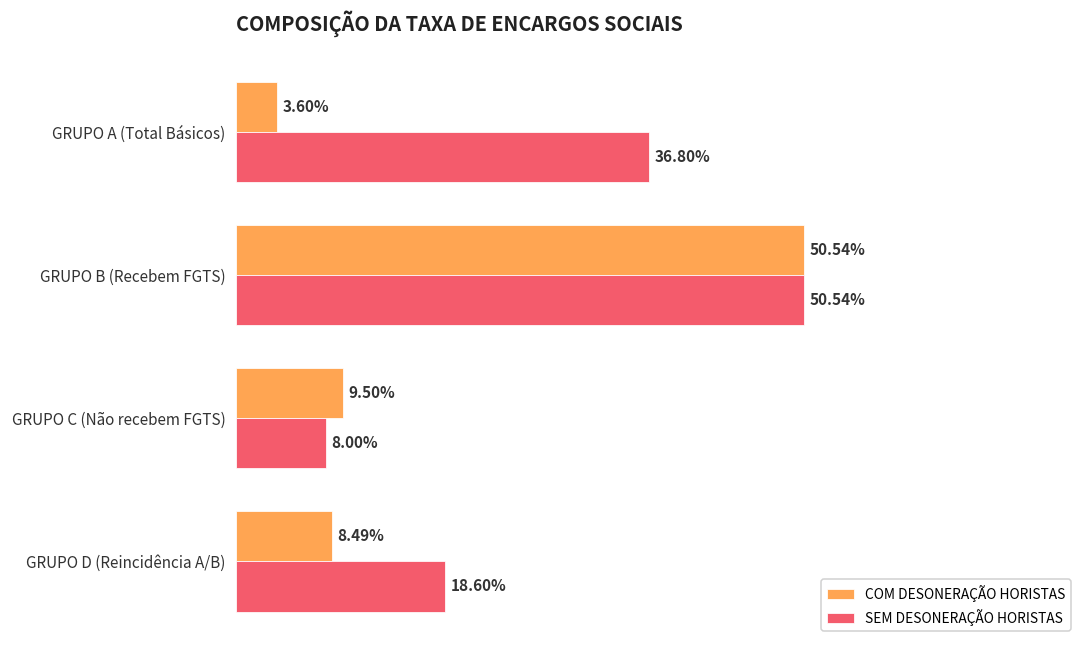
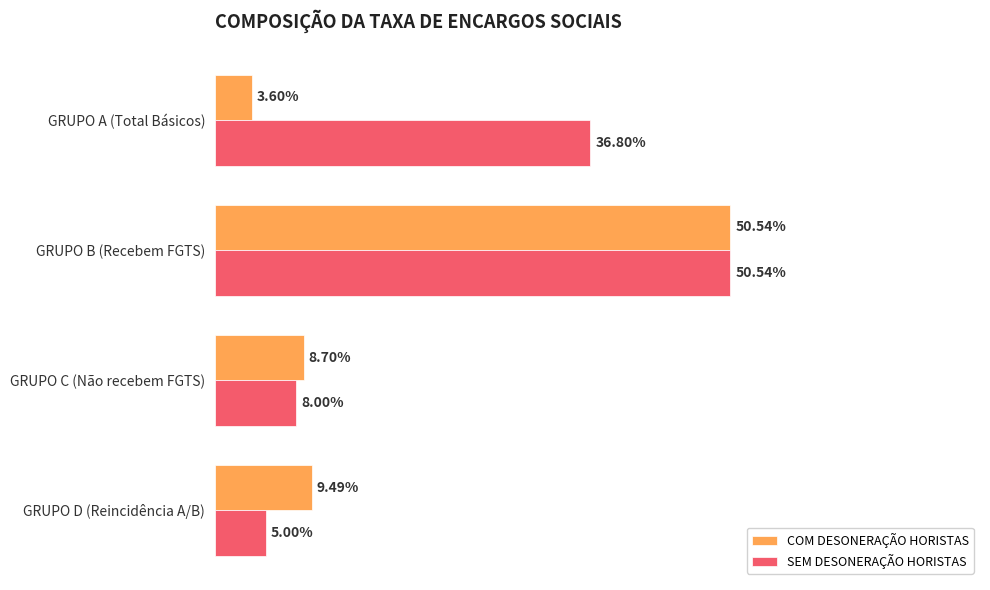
  {
    "COM DESONERAÇÃO HORISTAS": {
      "GRUPO A (Total Básicos)": "3.60%",
      "GRUPO B (Recebem FGTS)": "50.54%",
-     "GRUPO C (Não recebem FGTS)": "9.50%",
-     "GRUPO D (Reincidência A/B)": "8.49%"
+     "GRUPO C (Não recebem FGTS)": "8.70%",
+     "GRUPO D (Reincidência A/B)": "9.49%"
    },
    "SEM DESONERAÇÃO HORISTAS": {
      "GRUPO A (Total Básicos)": "36.80%",
      "GRUPO B (Recebem FGTS)": "50.54%",
      "GRUPO C (Não recebem FGTS)": "8.00%",
-     "GRUPO D (Reincidência A/B)": "18.60%"
+     "GRUPO D (Reincidência A/B)": "5.00%"
    }
  }
